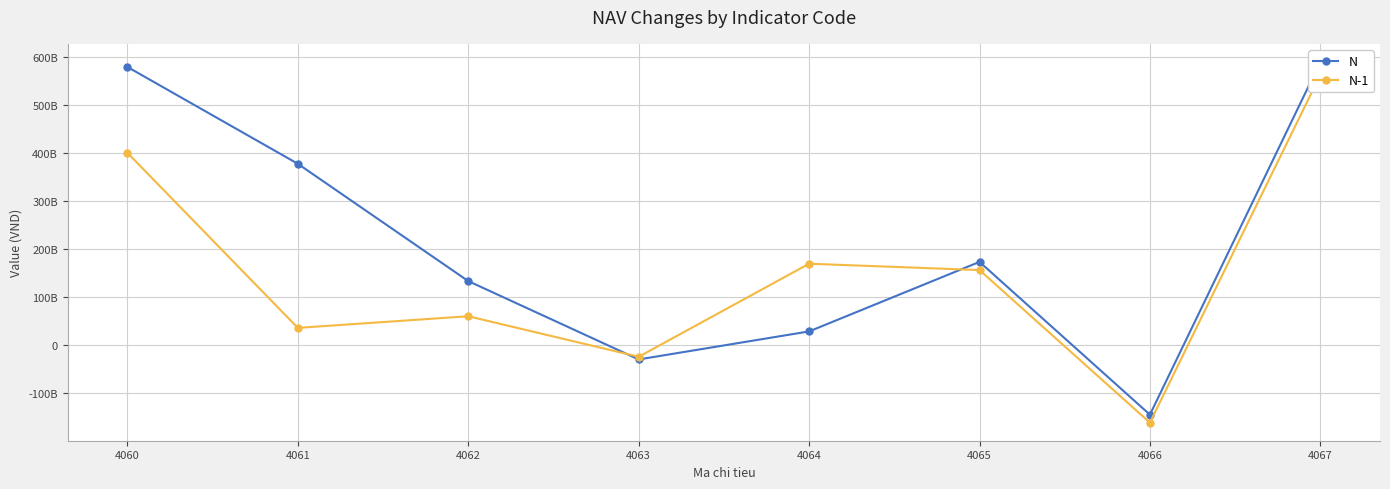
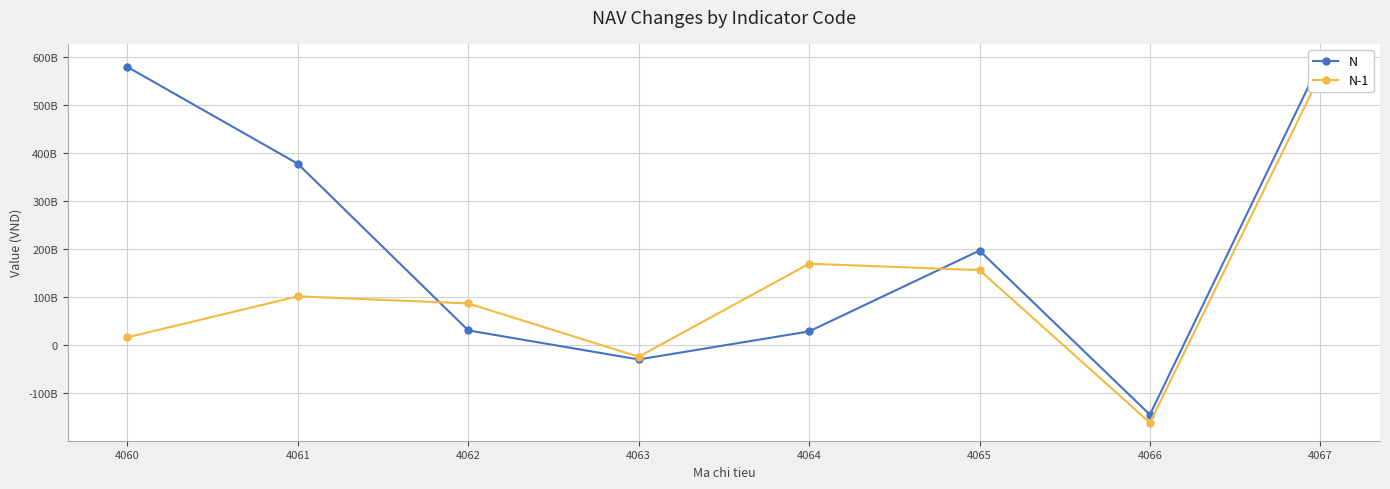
  {
    "N": {
      "4060": 580000000000,
      "4061": 380000000000,
-     "4062": 130000000000,
+     "4062": 30000000000,
      "4063": -30000000000,
      "4064": 30000000000,
-     "4065": 170000000000,
+     "4065": 200000000000,
      "4066": -140000000000
    },
    "N-1": {
-     "4060": 400000000000,
-     "4061": 40000000000,
-     "4062": 60000000000,
+     "4060": 20000000000,
+     "4061": 100000000000,
+     "4062": 90000000000,
      "4063": -20000000000,
      "4064": 170000000000,
      "4065": 160000000000,
      "4066": -160000000000
    }
  }
